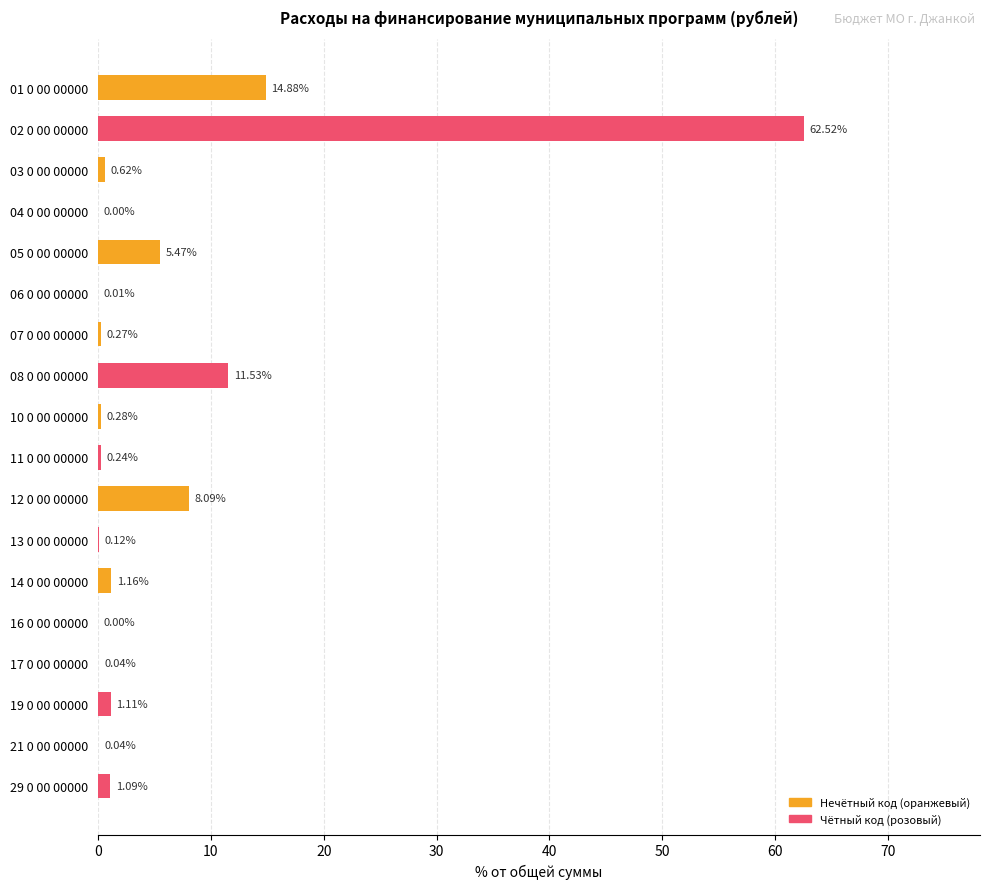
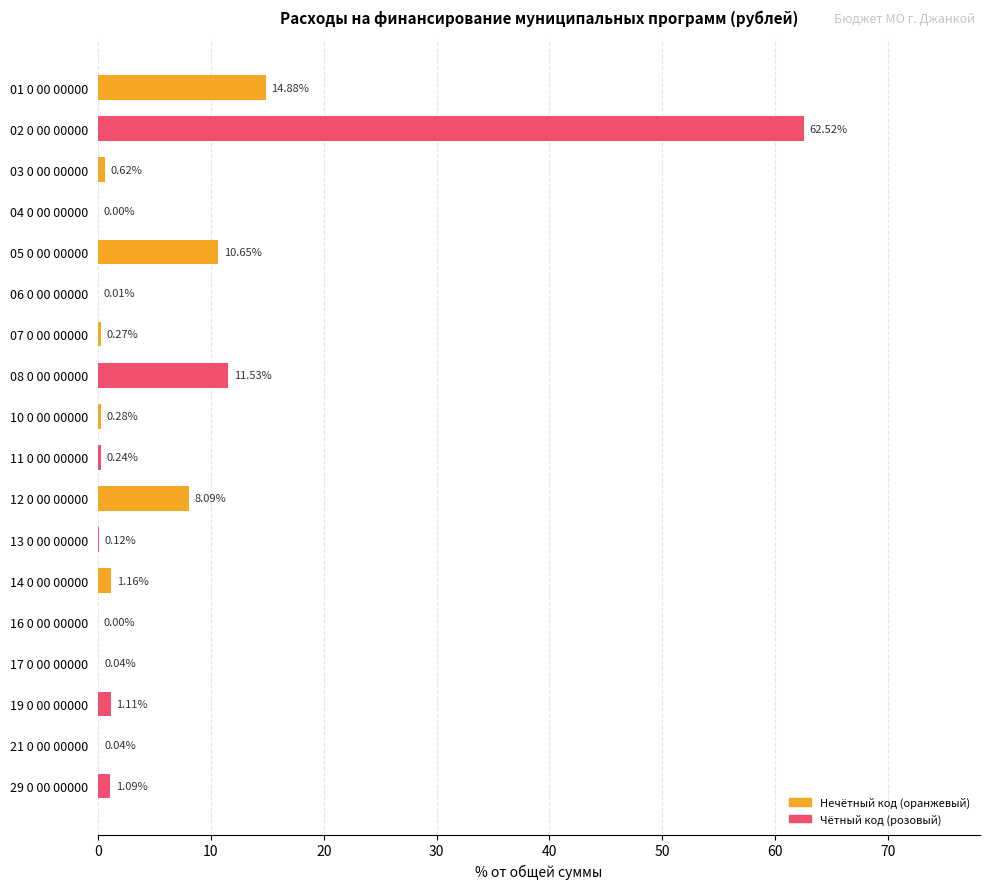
  {
    "01 0 00 00000": "14.88%",
    "02 0 00 00000": "62.52%",
    "03 0 00 00000": "0.62%",
    "04 0 00 00000": "0.00%",
-   "05 0 00 00000": "5.47%",
+   "05 0 00 00000": "10.65%",
    "06 0 00 00000": "0.01%",
    "07 0 00 00000": "0.27%",
    "08 0 00 00000": "11.53%",
    "10 0 00 00000": "0.28%",
    "11 0 00 00000": "0.24%",
    "12 0 00 00000": "8.09%",
    "13 0 00 00000": "0.12%",
    "14 0 00 00000": "1.16%",
    "16 0 00 00000": "0.00%",
    "17 0 00 00000": "0.04%",
    "19 0 00 00000": "1.11%",
    "21 0 00 00000": "0.04%",
    "29 0 00 00000": "1.09%"
  }
